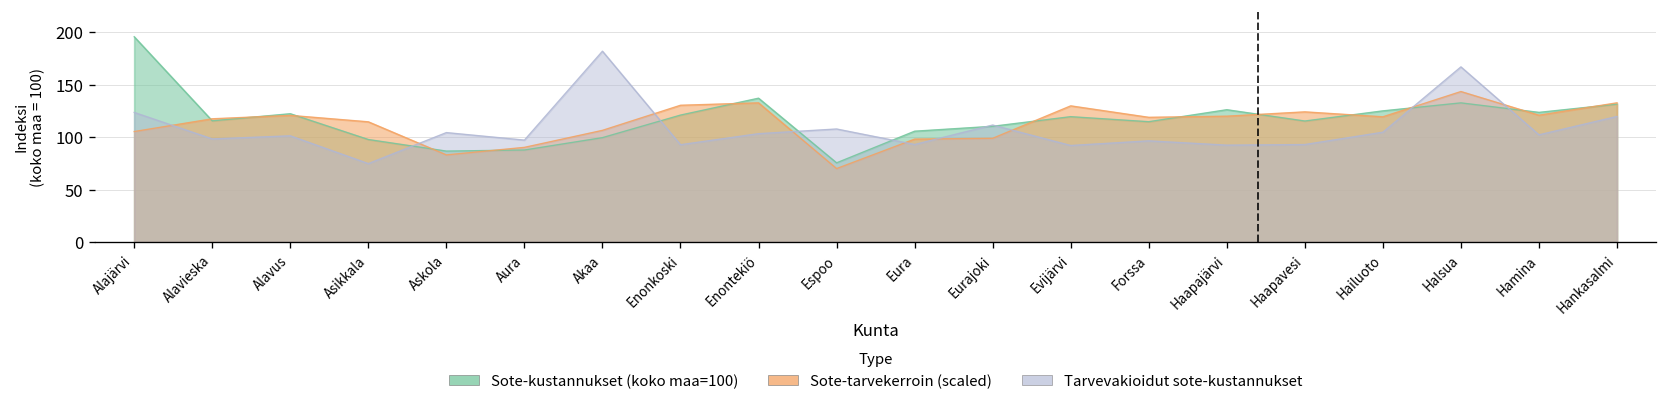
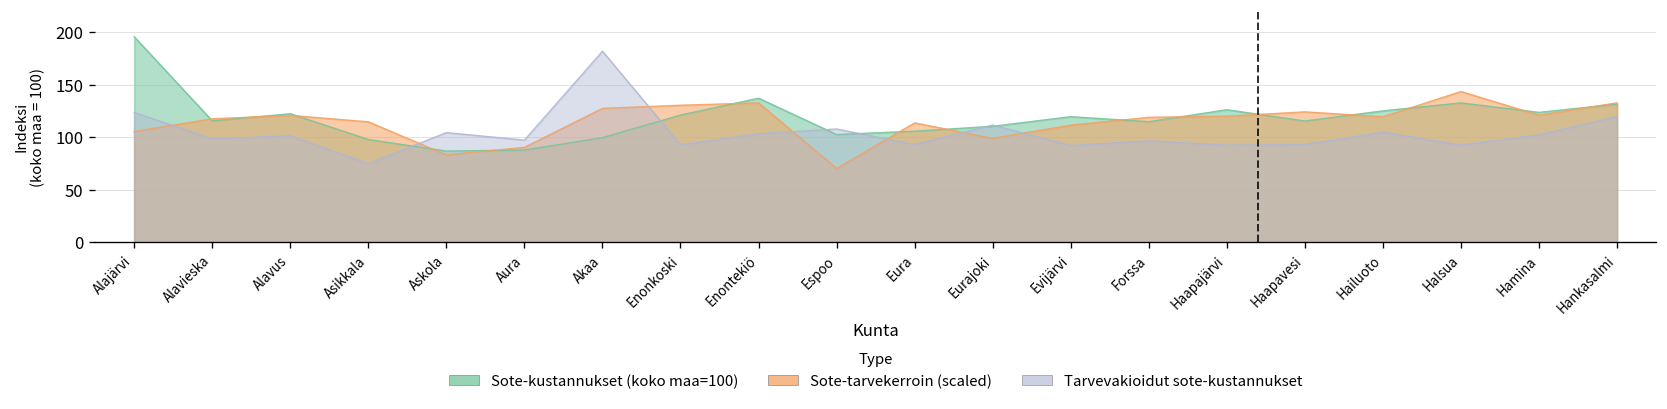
  {
    "Sote-kustannukset (koko maa=100)": {
      "Alajärvi": 200,
      "Asikkala": 100,
      "Askola": 90,
      "Akaa": 100,
      "Enonkoski": 120,
      "Enontekiö": 140,
-     "Espoo": 80,
+     "Espoo": 100,
      "Eura": 110,
      "Evijärvi": 120,
      "Forssa": 110,
      "Haapajärvi": 130,
      "Haapavesi": 120,
      "Hailuoto": 130,
      "Halsua": 130
    },
    "Sote-tarvekerroin (scaled)": {
      "Alajärvi": 110,
      "Asikkala": 110,
      "Askola": 80,
-     "Akaa": 110,
+     "Akaa": 130,
      "Enonkoski": 130,
      "Enontekiö": 130,
      "Espoo": 70,
-     "Eura": 100,
+     "Eura": 110,
      "Eurajoki": 100,
-     "Evijärvi": 130,
+     "Evijärvi": 110,
      "Forssa": 120,
      "Haapajärvi": 120,
      "Haapavesi": 120,
      "Hailuoto": 120,
      "Halsua": 140
    },
    "Tarvevakioidut sote-kustannukset": {
      "Alajärvi": 120,
      "Alavieska": 100,
      "Alavus": 100,
      "Asikkala": 70,
      "Askola": 100,
      "Aura": 100,
      "Akaa": 180,
      "Enonkoski": 90,
      "Enontekiö": 100,
      "Espoo": 110,
      "Eura": 90,
      "Evijärvi": 90,
      "Forssa": 100,
      "Haapajärvi": 90,
      "Haapavesi": 90,
      "Hailuoto": 100,
-     "Halsua": 170,
+     "Halsua": 90,
      "Hamina": 100,
      "Hankasalmi": 120
    }
  }
